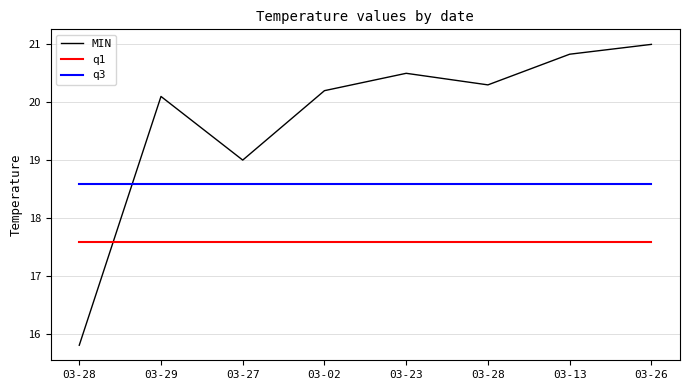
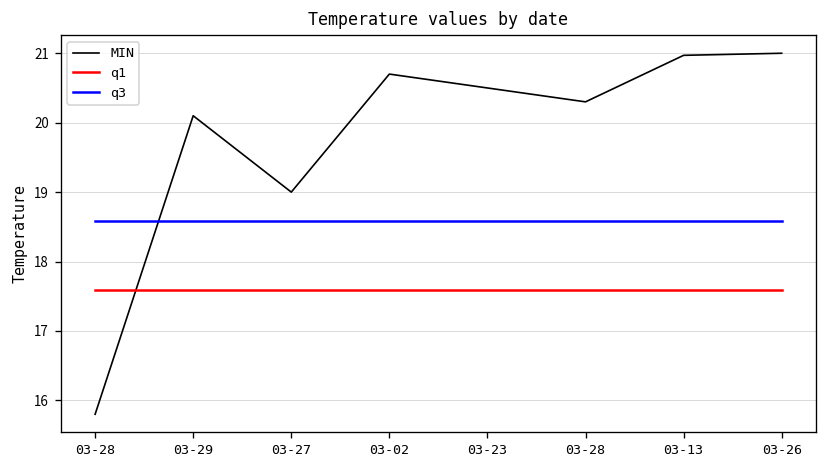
  {
    "MIN": {
      "03-29": 20.1,
      "03-27": 19.0,
-     "03-02": 20.2,
+     "03-02": 20.7,
      "03-23": 20.5,
-     "03-13": 20.8,
+     "03-13": 21.0,
      "03-26": 21.0
    },
    "q1": {
      "03-29": 17.6,
      "03-27": 17.6,
      "03-02": 17.6,
      "03-23": 17.6,
      "03-13": 17.6,
      "03-26": 17.6
    },
    "q3": {
      "03-29": 18.6,
      "03-27": 18.6,
      "03-02": 18.6,
      "03-23": 18.6,
      "03-13": 18.6,
      "03-26": 18.6
    }
  }
